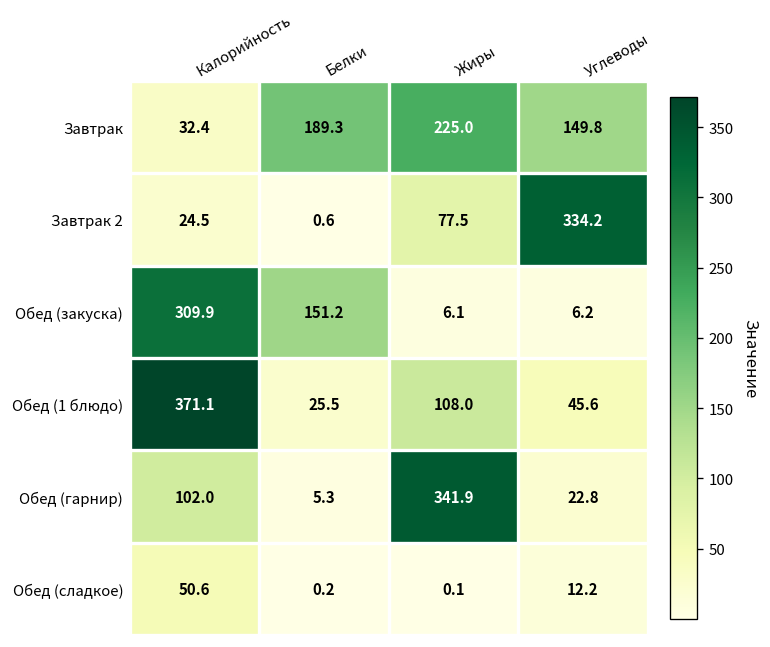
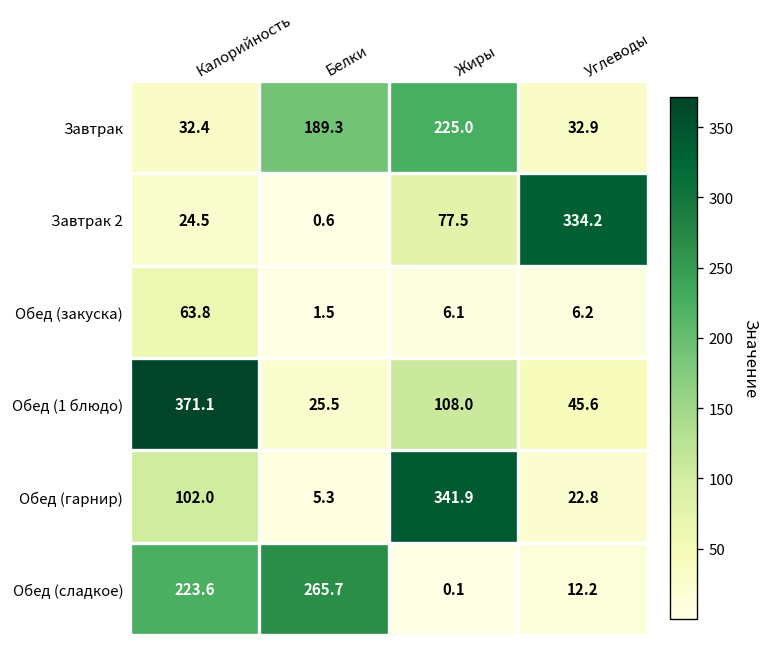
  {
    "Завтрак": {
      "Калорийность": 32.4,
      "Белки": 189.3,
      "Жиры": 225.0,
-     "Углеводы": 149.8
+     "Углеводы": 32.9
    },
    "Завтрак 2": {
      "Калорийность": 24.5,
      "Белки": 0.6,
      "Жиры": 77.5,
      "Углеводы": 334.2
    },
    "Обед (закуска)": {
-     "Калорийность": 309.9,
-     "Белки": 151.2,
+     "Калорийность": 63.8,
+     "Белки": 1.5,
      "Жиры": 6.1,
      "Углеводы": 6.2
    },
    "Обед (1 блюдо)": {
      "Калорийность": 371.1,
      "Белки": 25.5,
      "Жиры": 108.0,
      "Углеводы": 45.6
    },
    "Обед (гарнир)": {
      "Калорийность": 102.0,
      "Белки": 5.3,
      "Жиры": 341.9,
      "Углеводы": 22.8
    },
    "Обед (сладкое)": {
-     "Калорийность": 50.6,
-     "Белки": 0.2,
+     "Калорийность": 223.6,
+     "Белки": 265.7,
      "Жиры": 0.1,
      "Углеводы": 12.2
    }
  }
